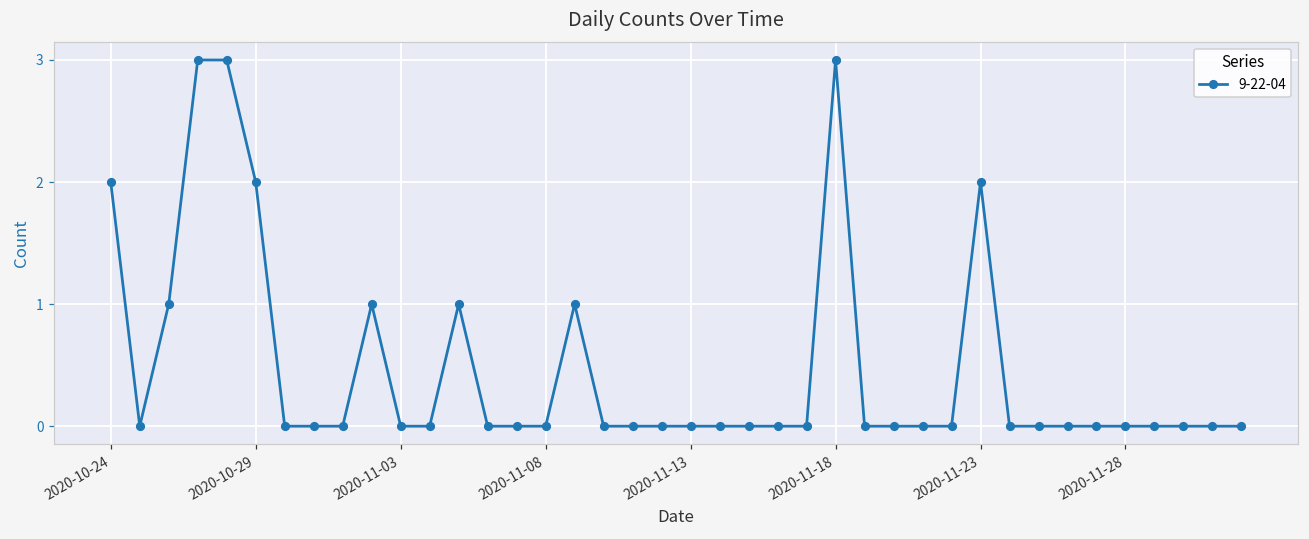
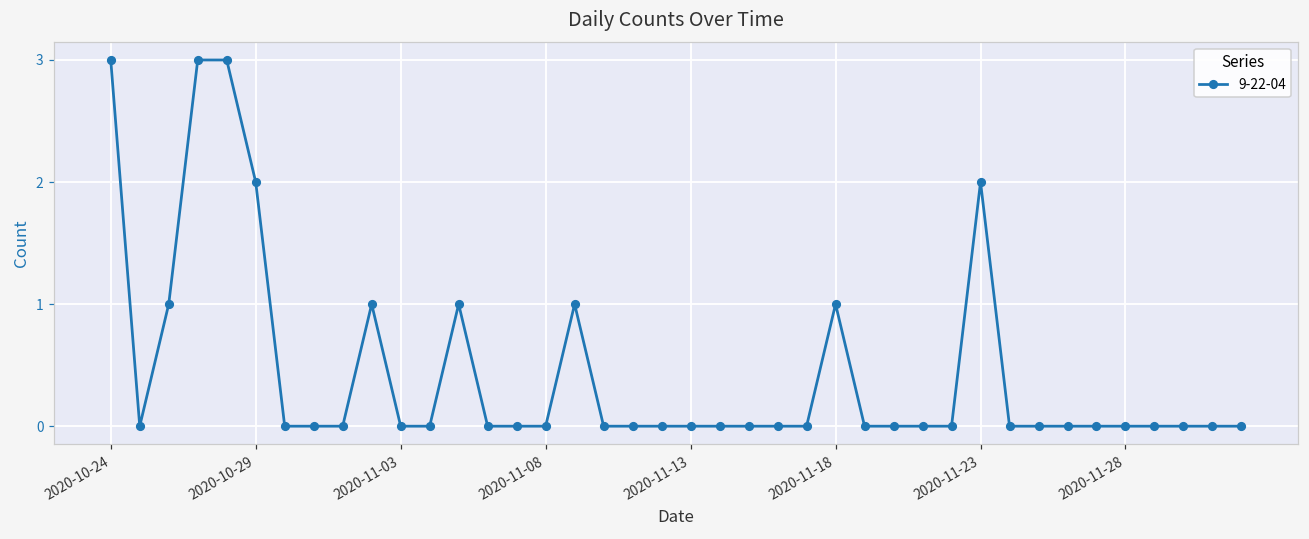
  {
-   "2020-10-24": 2,
+   "2020-10-24": 3,
    "2020-10-29": 2,
    "2020-11-03": 0,
    "2020-11-08": 0,
    "2020-11-13": 0,
-   "2020-11-18": 3,
+   "2020-11-18": 1,
    "2020-11-23": 2,
    "2020-11-28": 0
  }
